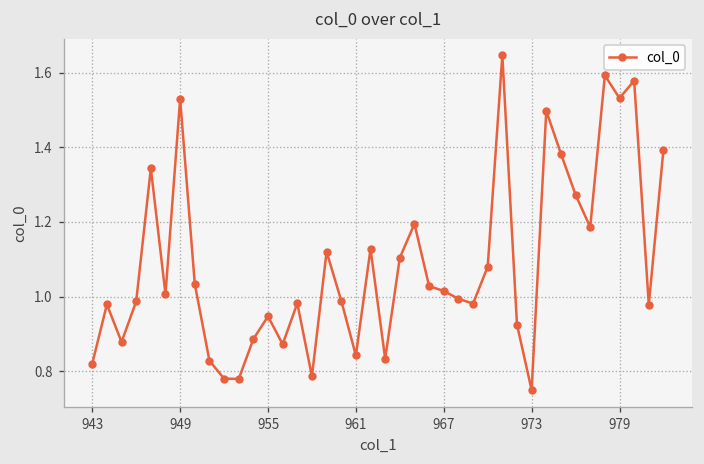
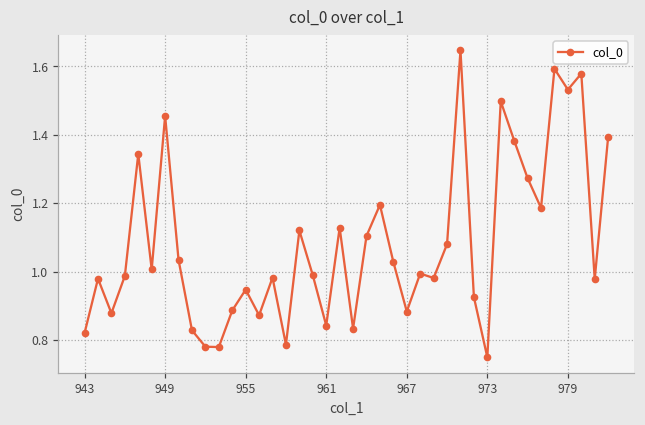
  {
    "943": 0.82,
-   "949": 1.53,
+   "949": 1.46,
    "955": 0.95,
    "961": 0.84,
-   "967": 1.02,
+   "967": 0.88,
    "973": 0.75,
    "979": 1.53
  }
